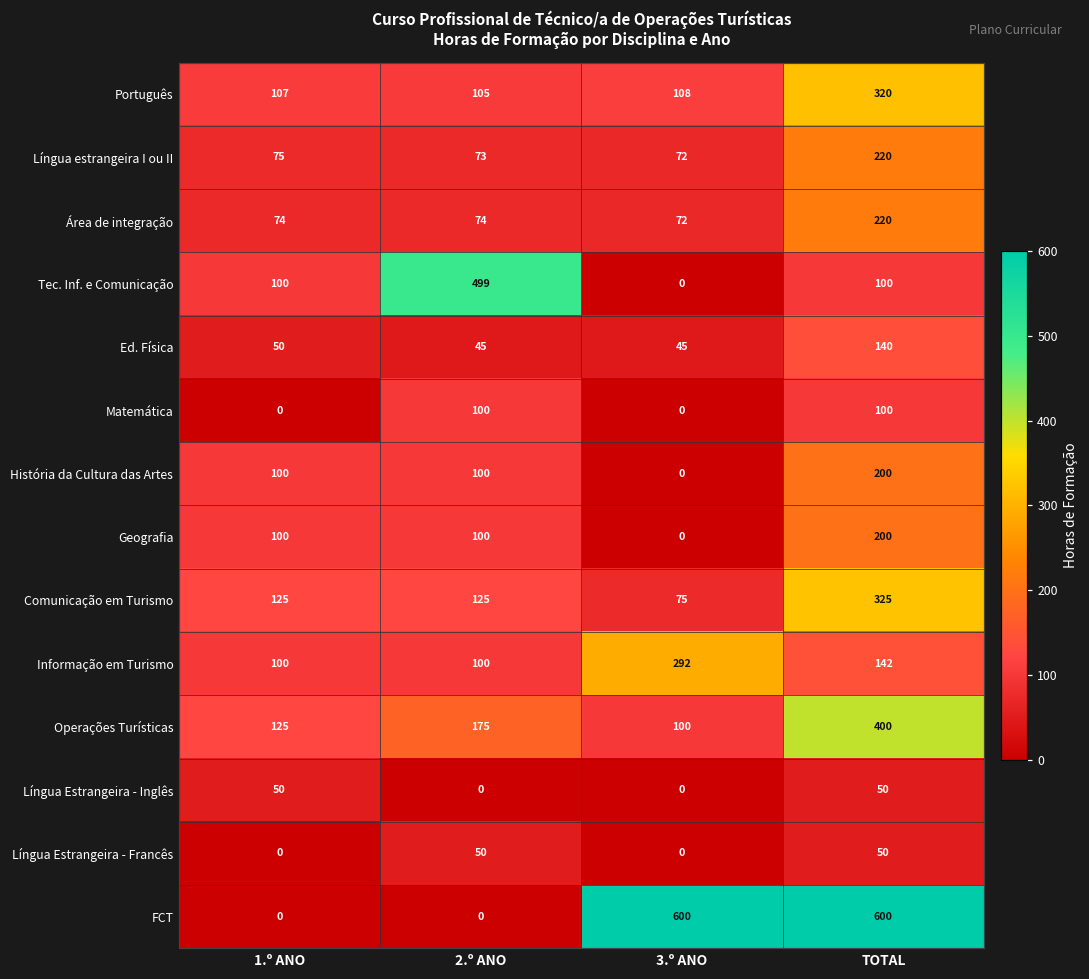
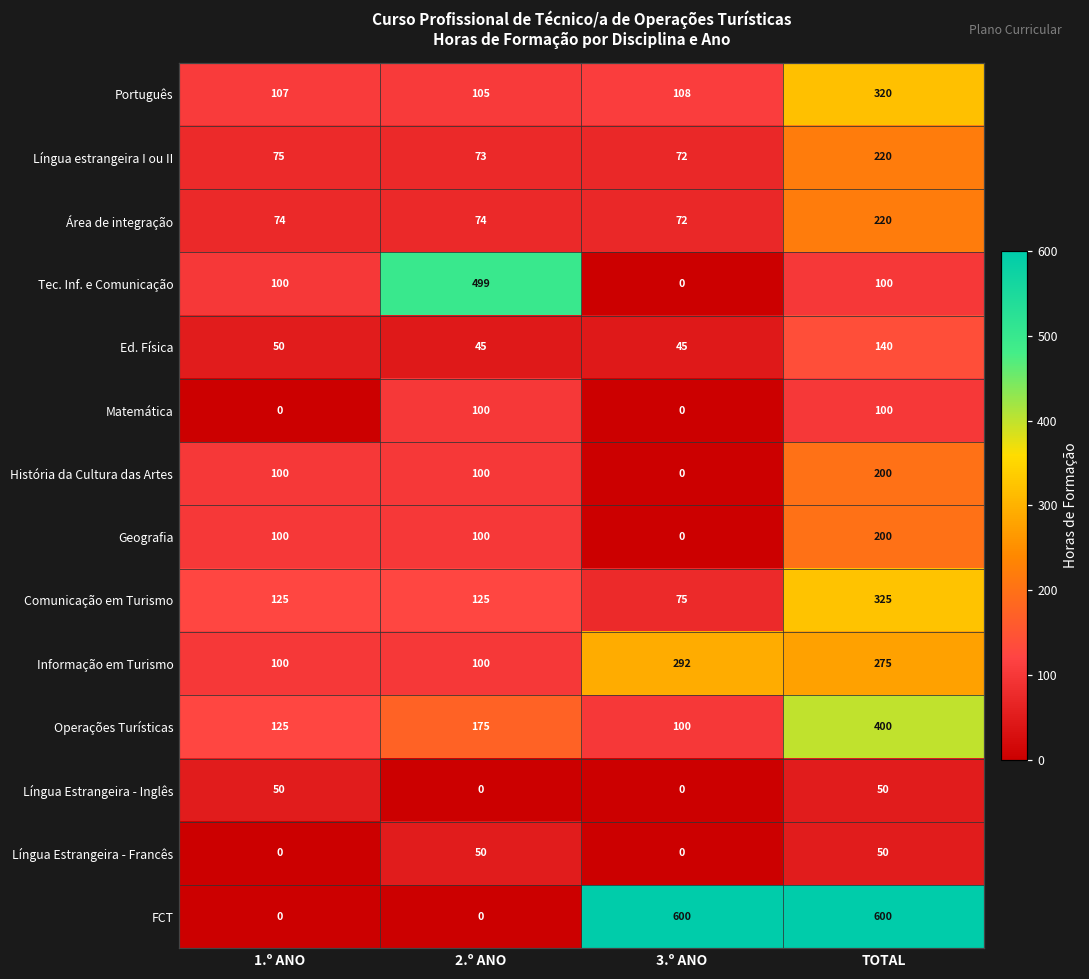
  {
    "Português": {
      "1.º ANO": 107,
      "2.º ANO": 105,
      "3.º ANO": 108,
      "TOTAL": 320
    },
    "Língua estrangeira I ou II": {
      "1.º ANO": 75,
      "2.º ANO": 73,
      "3.º ANO": 72,
      "TOTAL": 220
    },
    "Área de integração": {
      "1.º ANO": 74,
      "2.º ANO": 74,
      "3.º ANO": 72,
      "TOTAL": 220
    },
    "Tec. Inf. e Comunicação": {
      "1.º ANO": 100,
      "2.º ANO": 499,
      "3.º ANO": 0,
      "TOTAL": 100
    },
    "Ed. Física": {
      "1.º ANO": 50,
      "2.º ANO": 45,
      "3.º ANO": 45,
      "TOTAL": 140
    },
    "Matemática": {
      "1.º ANO": 0,
      "2.º ANO": 100,
      "3.º ANO": 0,
      "TOTAL": 100
    },
    "História da Cultura das Artes": {
      "1.º ANO": 100,
      "2.º ANO": 100,
      "3.º ANO": 0,
      "TOTAL": 200
    },
    "Geografia": {
      "1.º ANO": 100,
      "2.º ANO": 100,
      "3.º ANO": 0,
      "TOTAL": 200
    },
    "Comunicação em Turismo": {
      "1.º ANO": 125,
      "2.º ANO": 125,
      "3.º ANO": 75,
      "TOTAL": 325
    },
    "Informação em Turismo": {
      "1.º ANO": 100,
      "2.º ANO": 100,
      "3.º ANO": 292,
-     "TOTAL": 142
+     "TOTAL": 275
    },
    "Operações Turísticas": {
      "1.º ANO": 125,
      "2.º ANO": 175,
      "3.º ANO": 100,
      "TOTAL": 400
    },
    "Língua Estrangeira - Inglês": {
      "1.º ANO": 50,
      "2.º ANO": 0,
      "3.º ANO": 0,
      "TOTAL": 50
    },
    "Língua Estrangeira - Francês": {
      "1.º ANO": 0,
      "2.º ANO": 50,
      "3.º ANO": 0,
      "TOTAL": 50
    },
    "FCT": {
      "1.º ANO": 0,
      "2.º ANO": 0,
      "3.º ANO": 600,
      "TOTAL": 600
    }
  }
